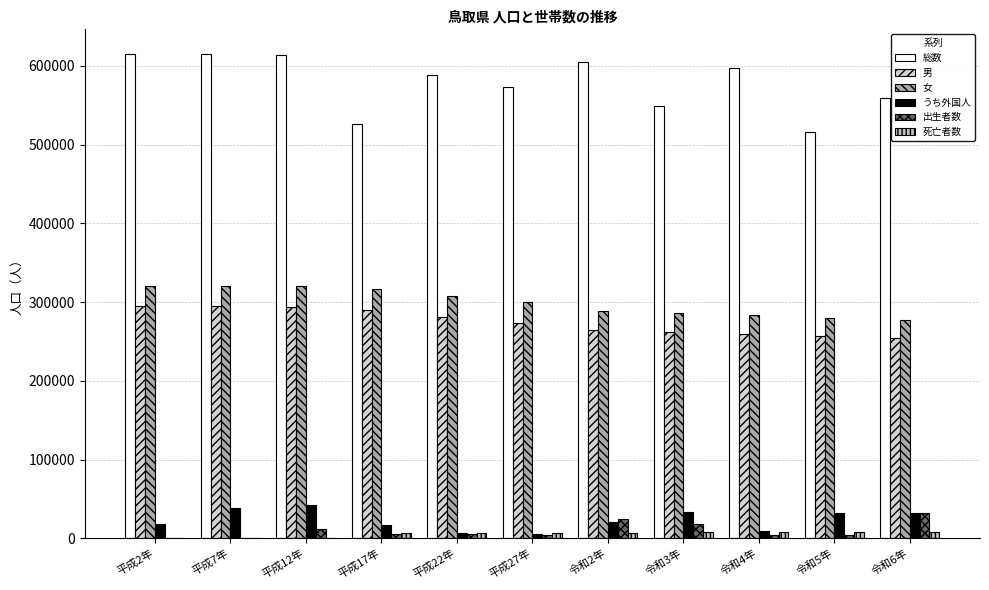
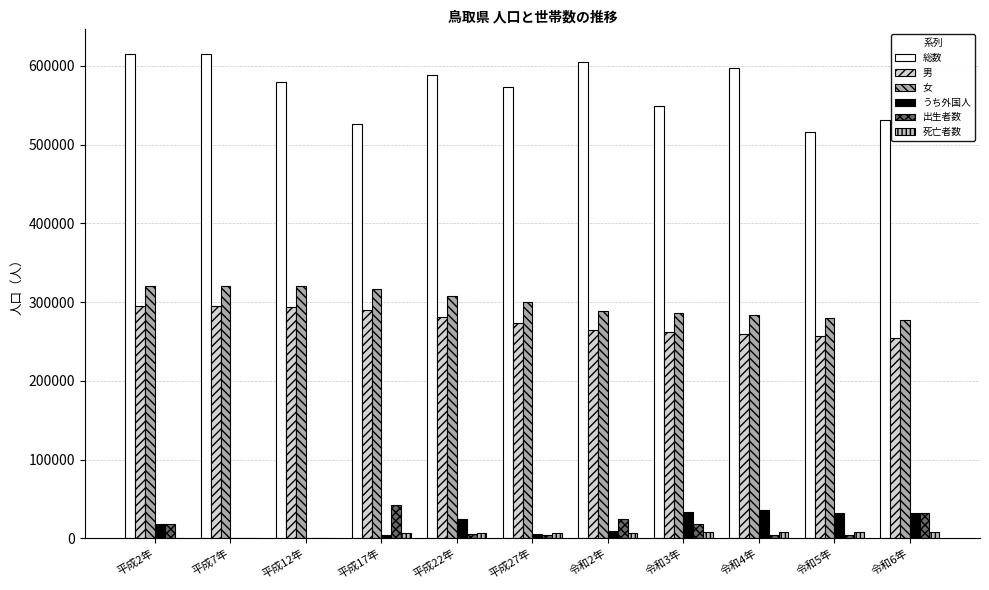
  {
    "総数": {
      "平成2年": 620000,
      "平成7年": 610000,
-     "平成12年": 610000,
+     "平成12年": 580000,
      "平成17年": 530000,
      "平成22年": 590000,
      "平成27年": 570000,
      "令和2年": 600000,
      "令和3年": 550000,
      "令和4年": 600000,
      "令和5年": 520000,
-     "令和6年": 560000
+     "令和6年": 530000
    },
    "うち外国人": {
      "平成2年": 20000,
-     "平成7年": 40000,
-     "平成12年": 40000,
-     "平成17年": 20000,
-     "平成22年": 10000,
+     "平成7年": 0,
+     "平成12年": 0,
+     "平成17年": 0,
+     "平成22年": 20000,
      "平成27年": 10000,
-     "令和2年": 20000,
+     "令和2年": 10000,
      "令和3年": 30000,
-     "令和4年": 10000,
+     "令和4年": 40000,
      "令和5年": 30000,
      "令和6年": 30000
    },
    "出生者数": {
-     "平成2年": 0,
+     "平成2年": 20000,
      "平成7年": 0,
-     "平成12年": 10000,
-     "平成17年": 10000,
+     "平成12年": 0,
+     "平成17年": 40000,
      "平成22年": 0,
      "平成27年": 0,
      "令和2年": 20000,
      "令和3年": 20000,
      "令和4年": 0,
      "令和5年": 0,
      "令和6年": 30000
    }
  }
